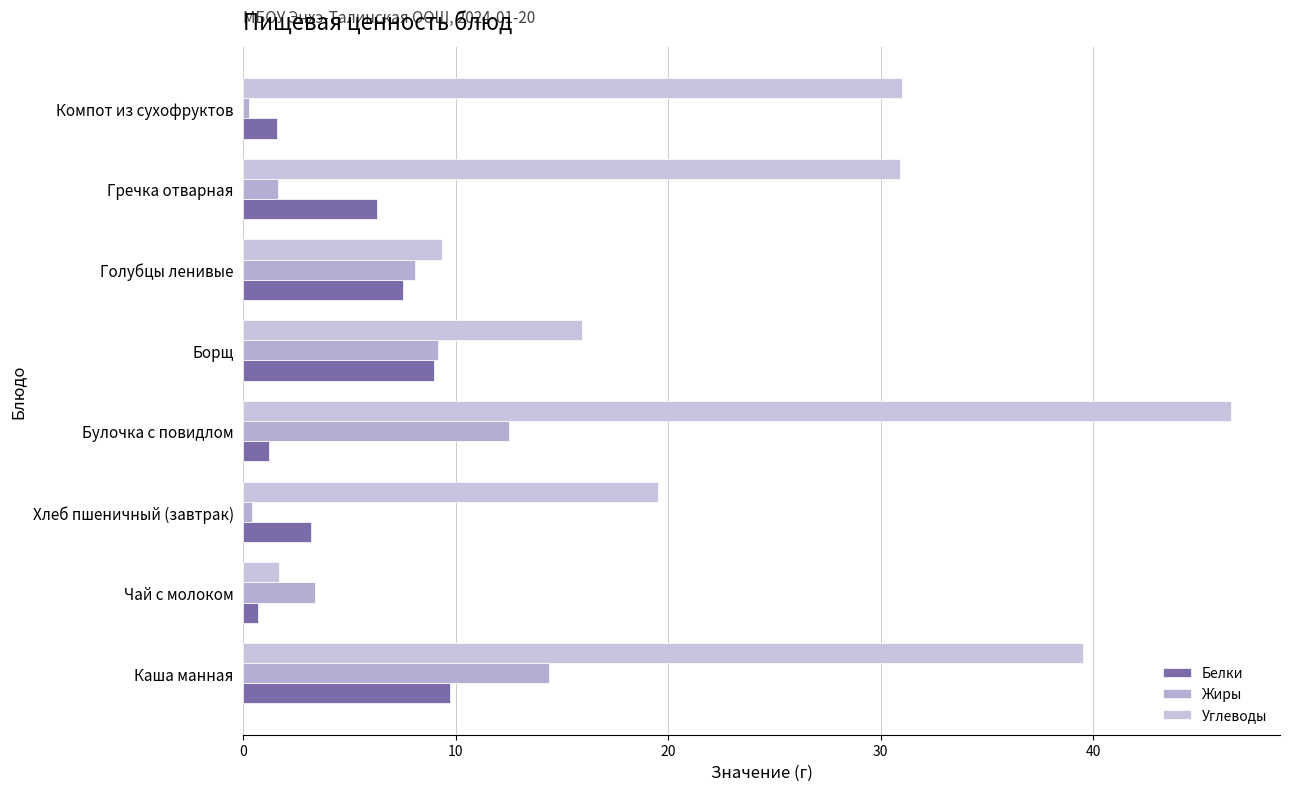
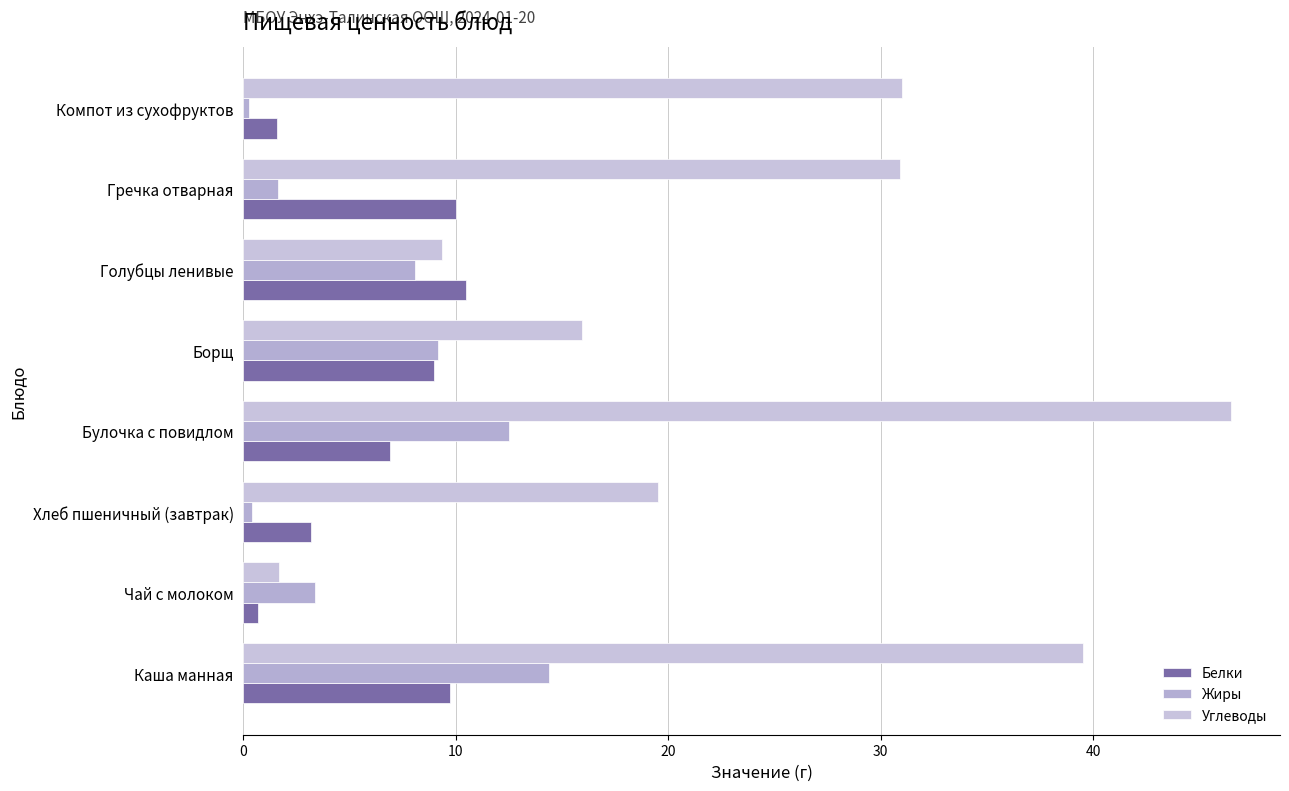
  {
    "Белки": {
      "Компот из сухофруктов": 1.6,
-     "Гречка отварная": 6.3,
-     "Голубцы ленивые": 7.5,
+     "Гречка отварная": 10.0,
+     "Голубцы ленивые": 10.5,
      "Борщ": 9.0,
-     "Булочка с повидлом": 1.2,
+     "Булочка с повидлом": 6.9,
      "Хлеб пшеничный (завтрак)": 3.2,
      "Чай с молоком": 0.7,
      "Каша манная": 9.7
    }
  }
